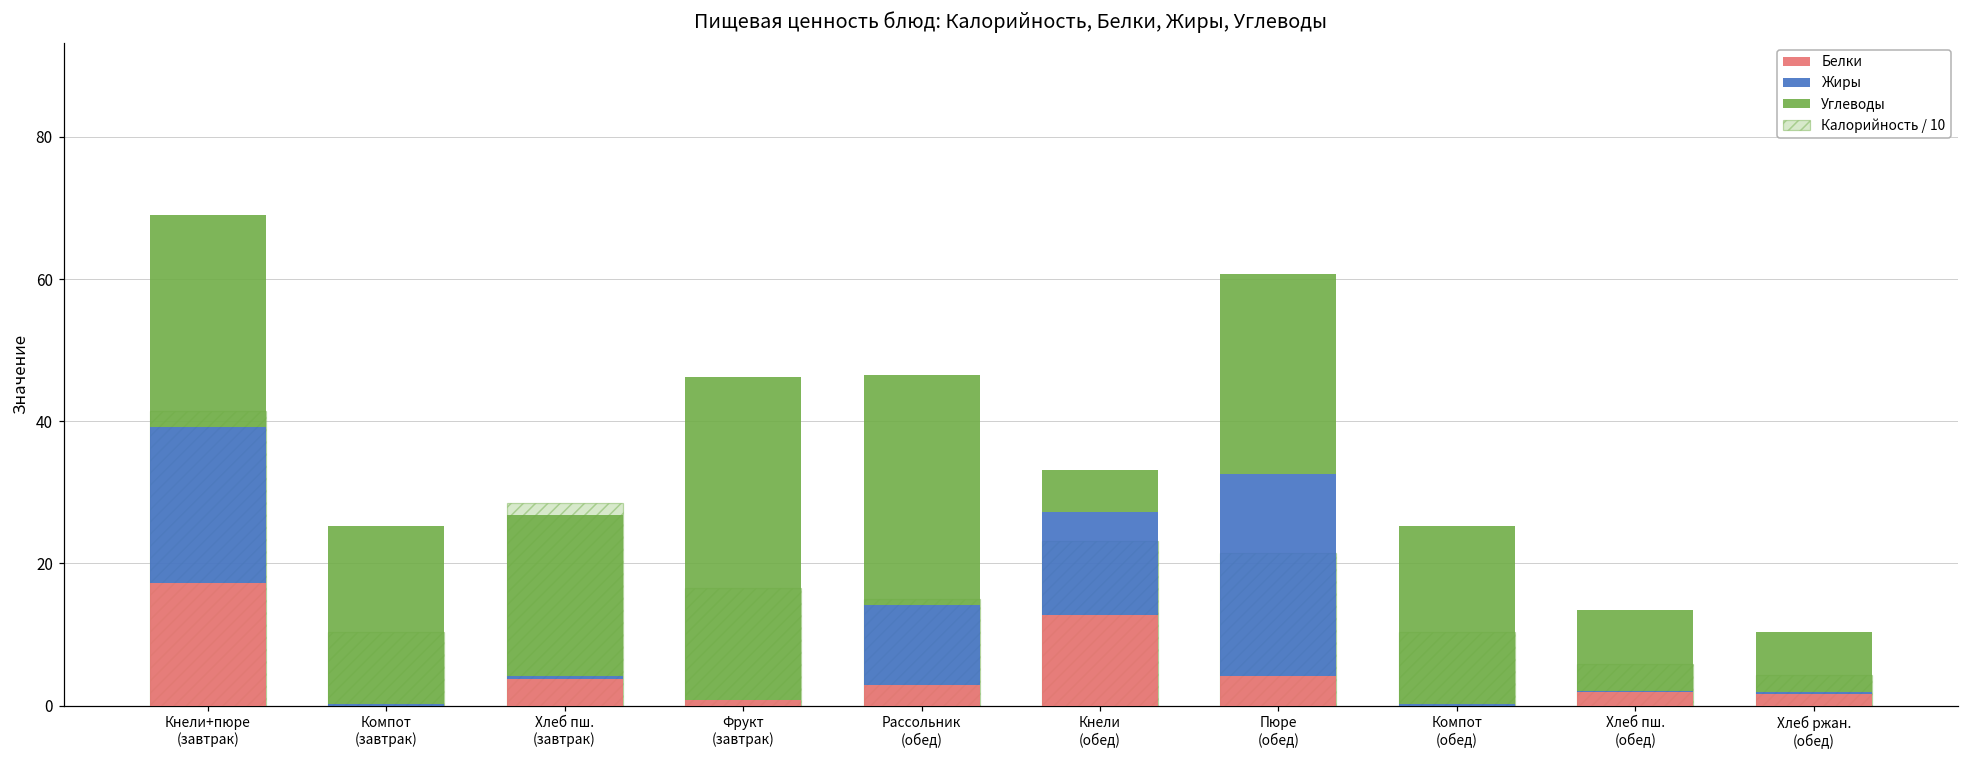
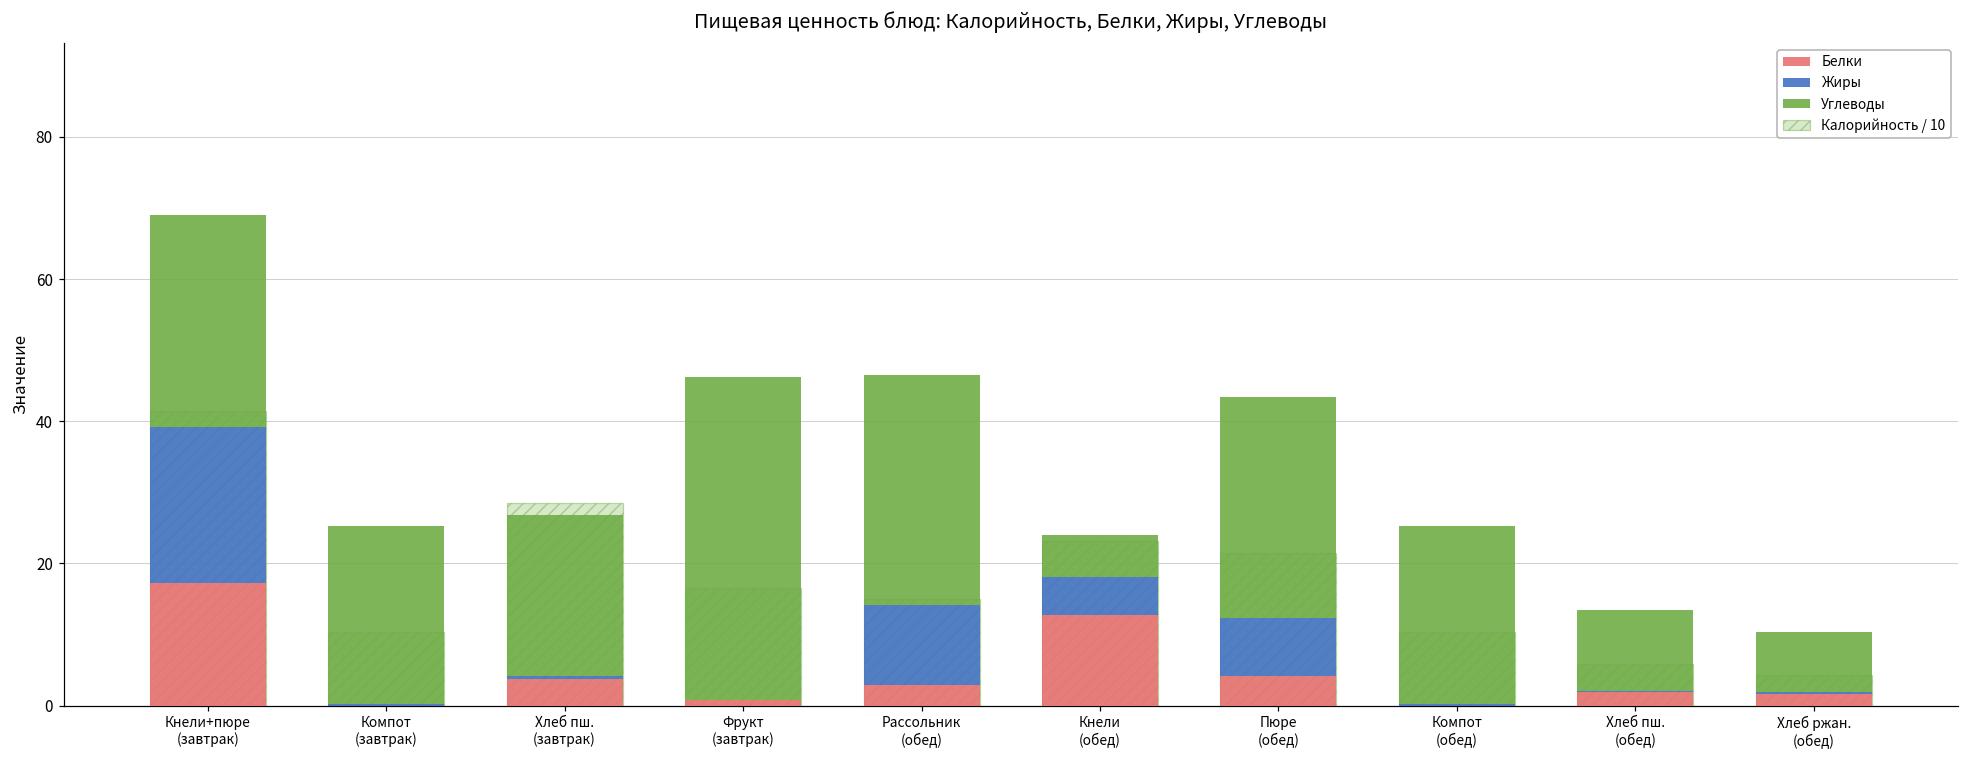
  {
    "Белки": {
      "Компот (завтрак)": 0,
      "Компот (обед)": 0
    },
    "Жиры": {
-     "Кнели (обед)": 15,
-     "Пюре (обед)": 28
+     "Кнели (обед)": 5,
+     "Пюре (обед)": 8
    },
    "Углеводы": {
      "Кнели+пюре (завтрак)": 30,
      "Компот (завтрак)": 25,
      "Фрукт (завтрак)": 45,
      "Рассольник (обед)": 32,
      "Кнели (обед)": 6,
-     "Пюре (обед)": 28,
+     "Пюре (обед)": 31,
      "Компот (обед)": 25,
      "Хлеб пш. (обед)": 11,
      "Хлеб ржан. (обед)": 8
    },
    "Калорийность / 10": {
      "Хлеб пш. (завтрак)": 29
    }
  }
